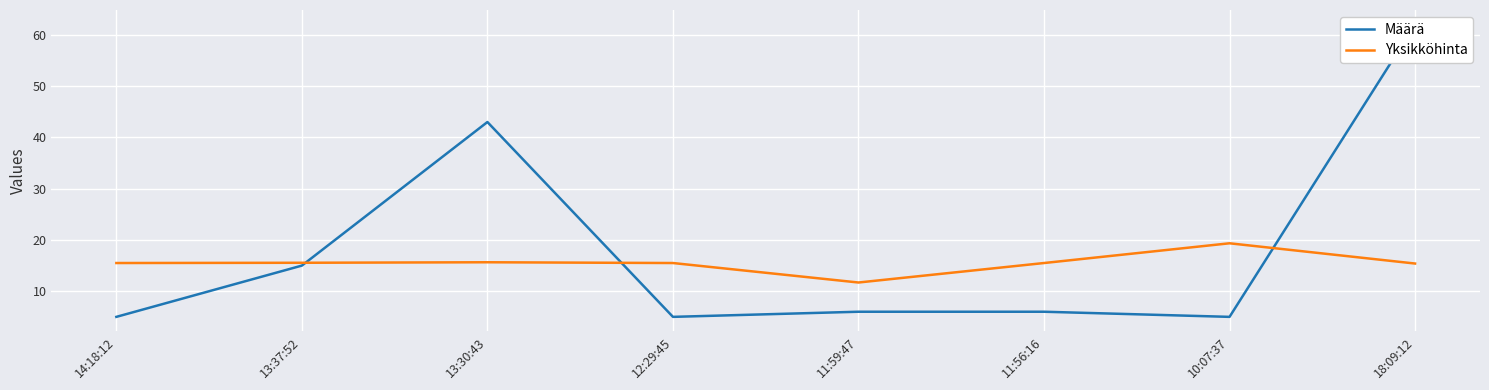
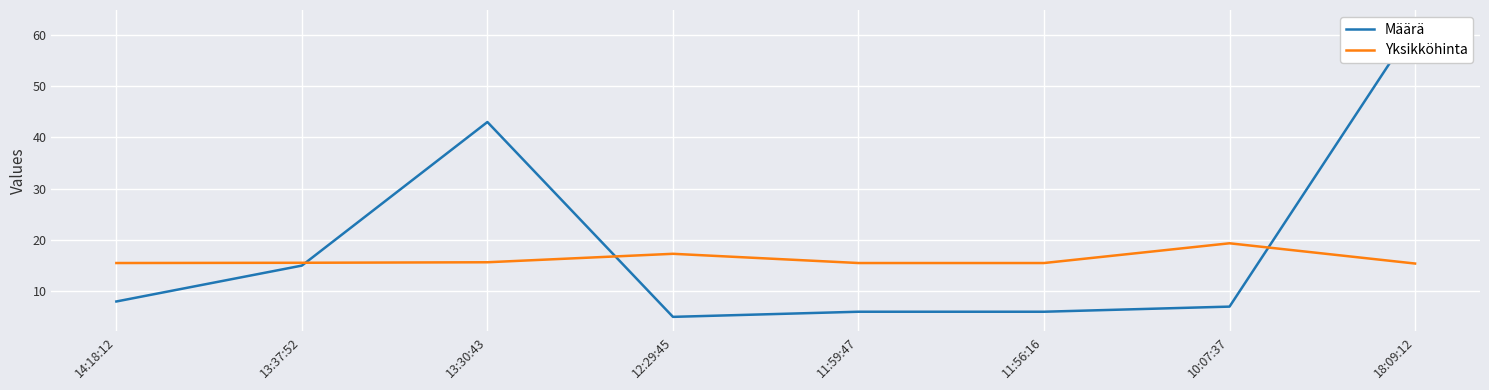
  {
    "Määrä": {
-     "14:18:12": 5,
+     "14:18:12": 8,
      "13:37:52": 15,
      "13:30:43": 43,
      "12:29:45": 5,
      "11:59:47": 6,
      "11:56:16": 6,
-     "10:07:37": 5
+     "10:07:37": 7
    },
    "Yksikköhinta": {
      "14:18:12": 16,
      "13:37:52": 16,
      "13:30:43": 16,
-     "12:29:45": 16,
-     "11:59:47": 12,
+     "12:29:45": 17,
+     "11:59:47": 16,
      "11:56:16": 16,
      "10:07:37": 19,
      "18:09:12": 15
    }
  }
